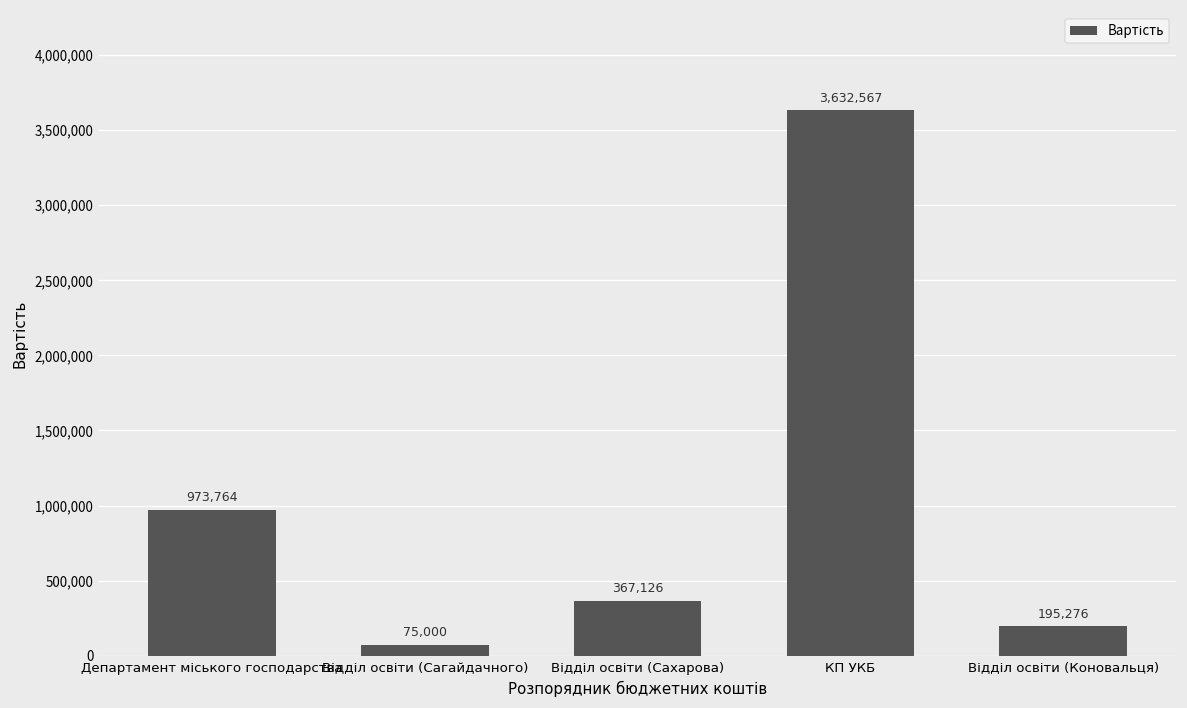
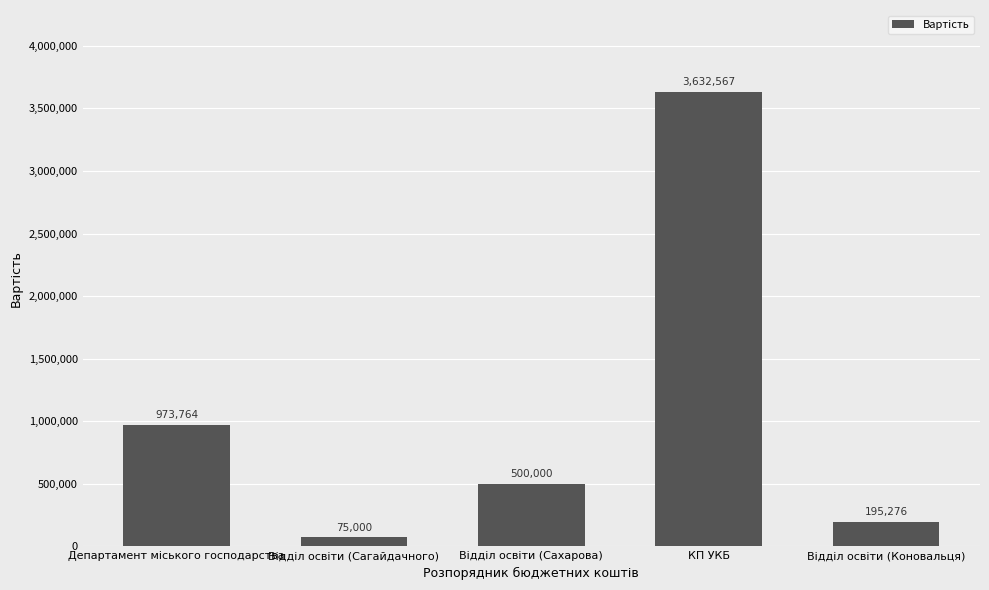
  {
    "Департамент міського господарства": "973,764",
    "Відділ освіти (Сагайдачного)": "75,000",
-   "Відділ освіти (Сахарова)": "367,126",
+   "Відділ освіти (Сахарова)": "500,000",
    "КП УКБ": "3,632,567",
    "Відділ освіти (Коновальця)": "195,276"
  }
